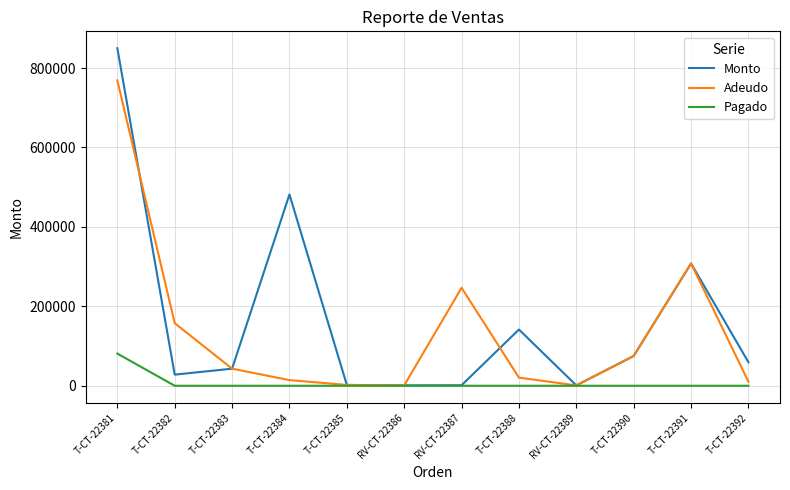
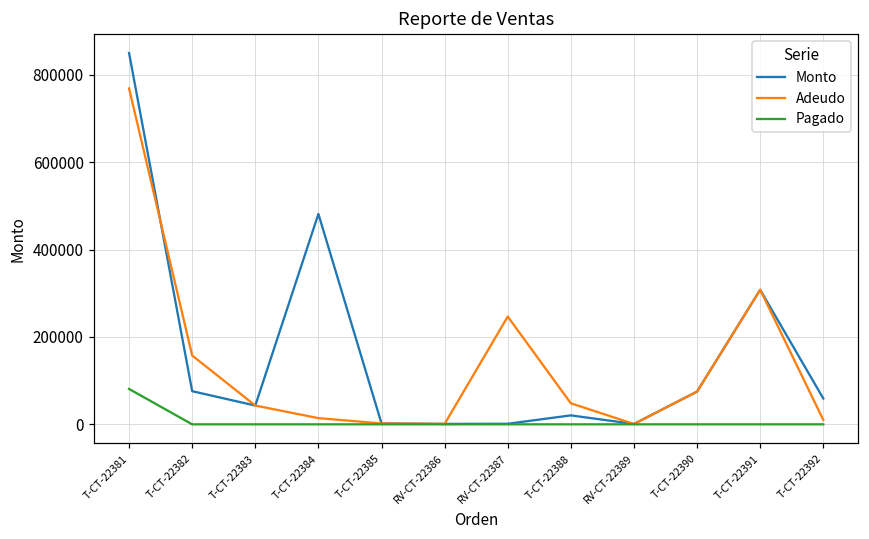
  {
    "Monto": {
      "T-CT-22381": 850000,
-     "T-CT-22382": 30000,
+     "T-CT-22382": 80000,
      "T-CT-22384": 480000,
-     "T-CT-22388": 140000,
+     "T-CT-22388": 20000,
      "T-CT-22392": 60000
    },
    "Adeudo": {
      "T-CT-22381": 770000,
      "T-CT-22382": 160000,
      "T-CT-22384": 10000,
      "RV-CT-22387": 250000,
-     "T-CT-22388": 20000,
+     "T-CT-22388": 50000,
      "T-CT-22392": 10000
    },
    "Pagado": {
      "T-CT-22381": 80000,
      "T-CT-22382": 0,
      "T-CT-22383": 0,
      "T-CT-22384": 0,
      "T-CT-22388": 0,
      "T-CT-22390": 0,
      "T-CT-22391": 0,
      "T-CT-22392": 0
    }
  }
